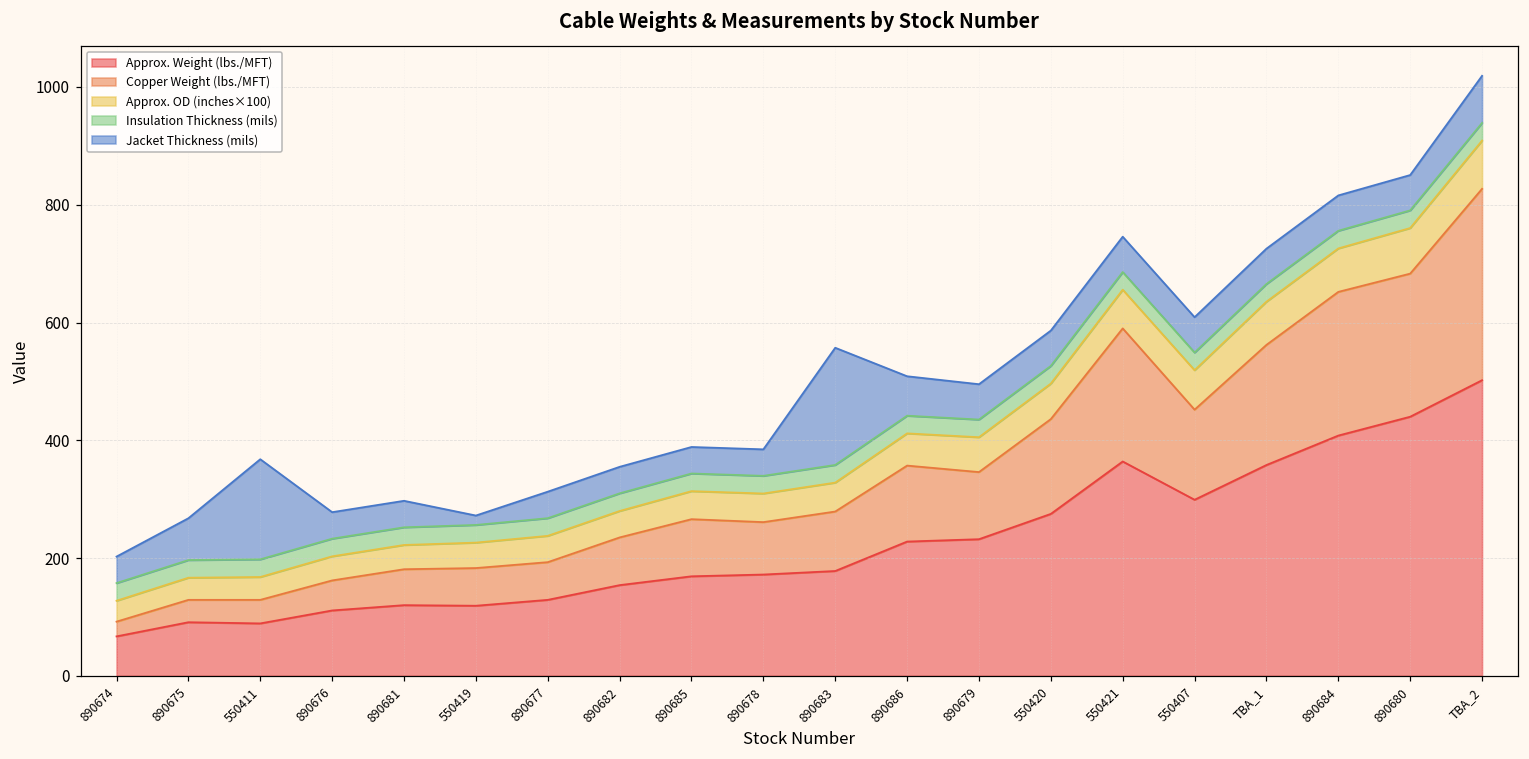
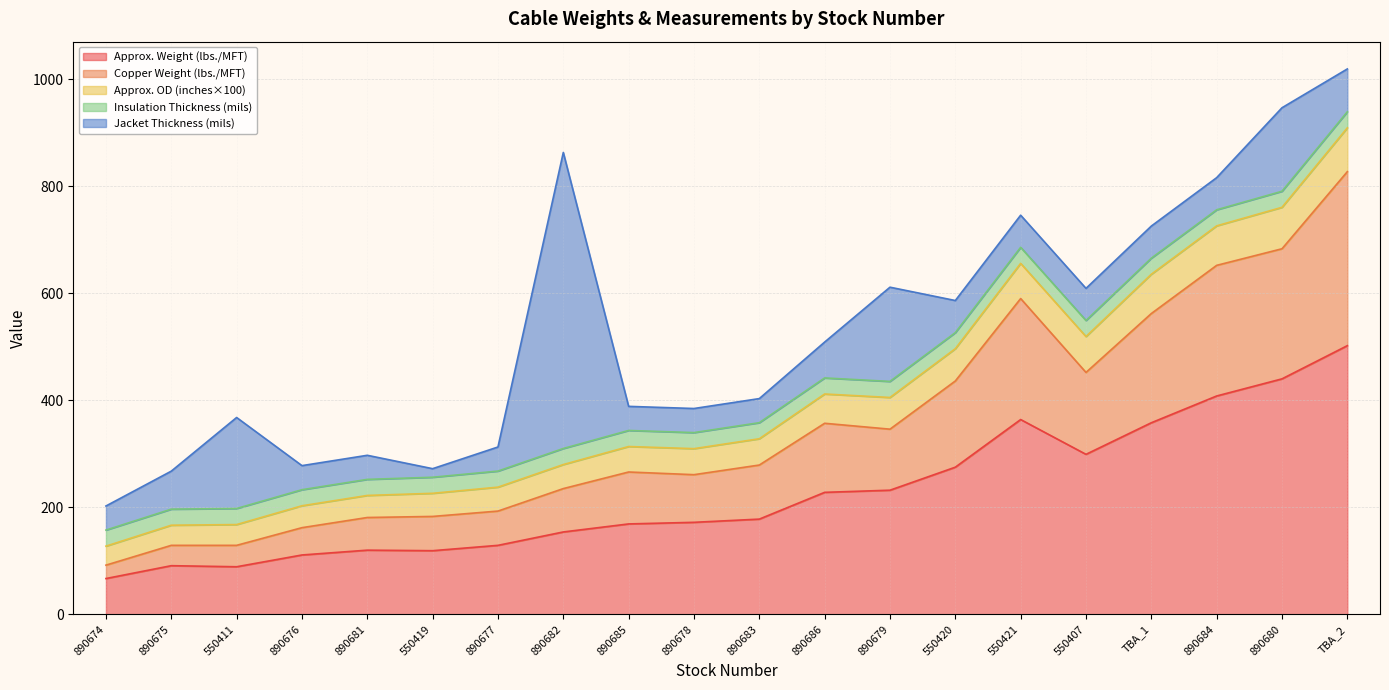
  {
    "Insulation Thickness (mils)": {
      "890674": 30,
      "890675": 30,
      "550411": 30,
      "890676": 30,
      "890681": 30,
      "550419": 30,
      "890677": 30,
      "890682": 30,
      "890685": 30,
      "890678": 30,
      "890683": 30,
      "890686": 30,
      "890679": 30,
      "550420": 30,
      "550421": 30,
      "550407": 30,
      "TBA_1": 30,
      "890684": 30,
      "890680": 30,
      "TBA_2": 30
    },
    "Jacket Thickness (mils)": {
      "890674": 50,
      "890675": 70,
      "550411": 170,
      "890676": 40,
      "890681": 50,
      "550419": 20,
      "890677": 50,
-     "890682": 50,
+     "890682": 550,
      "890685": 50,
      "890678": 50,
-     "890683": 200,
+     "890683": 50,
      "890686": 70,
-     "890679": 60,
+     "890679": 180,
      "550420": 60,
      "550421": 60,
      "550407": 60,
      "TBA_1": 60,
      "890684": 60,
-     "890680": 60,
+     "890680": 160,
      "TBA_2": 80
    }
  }
